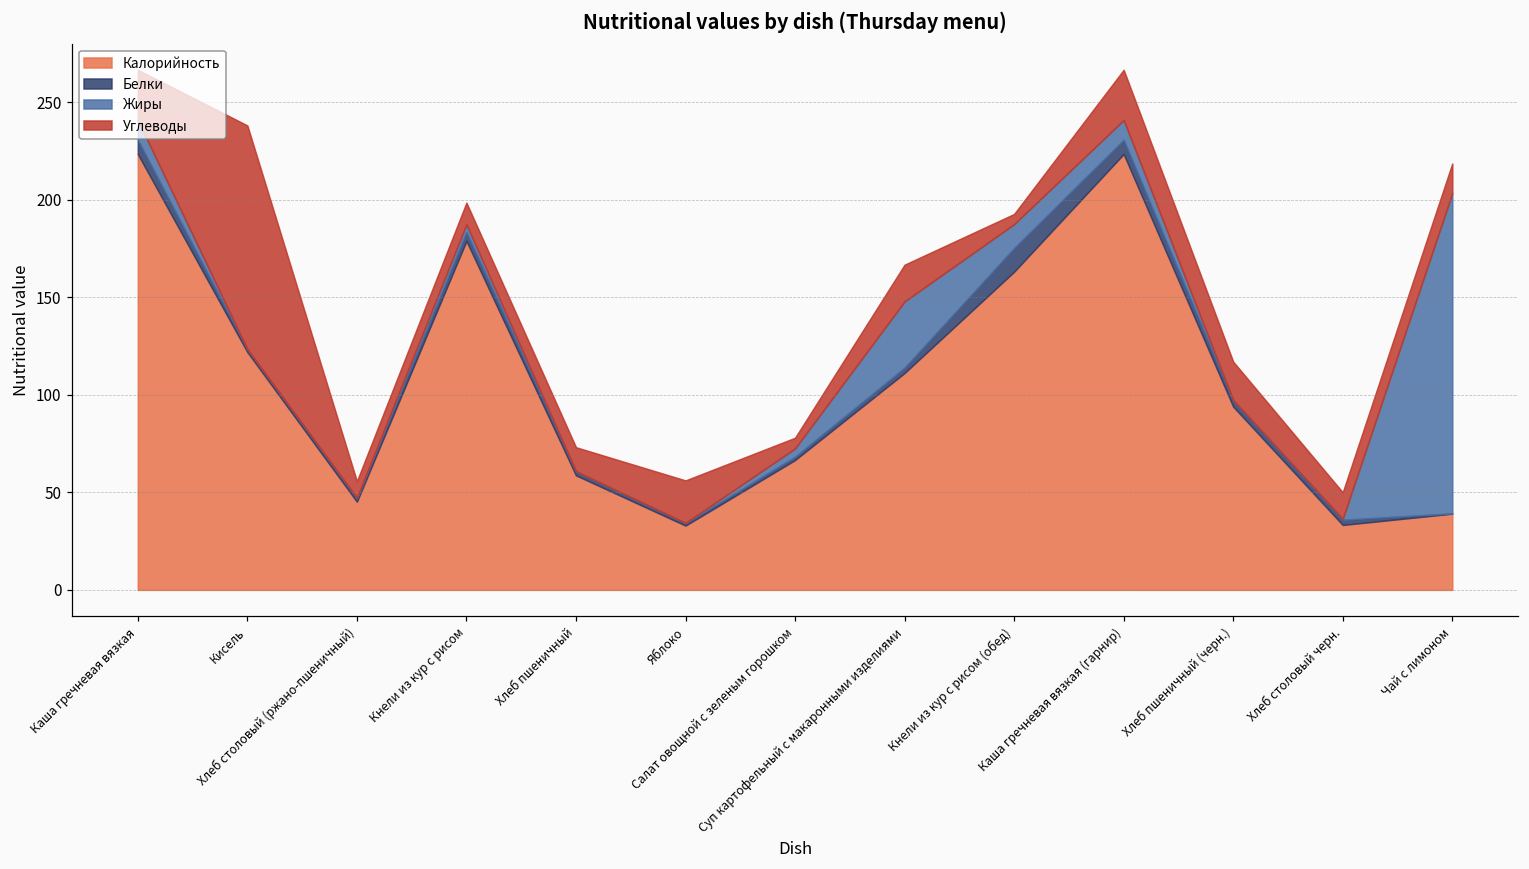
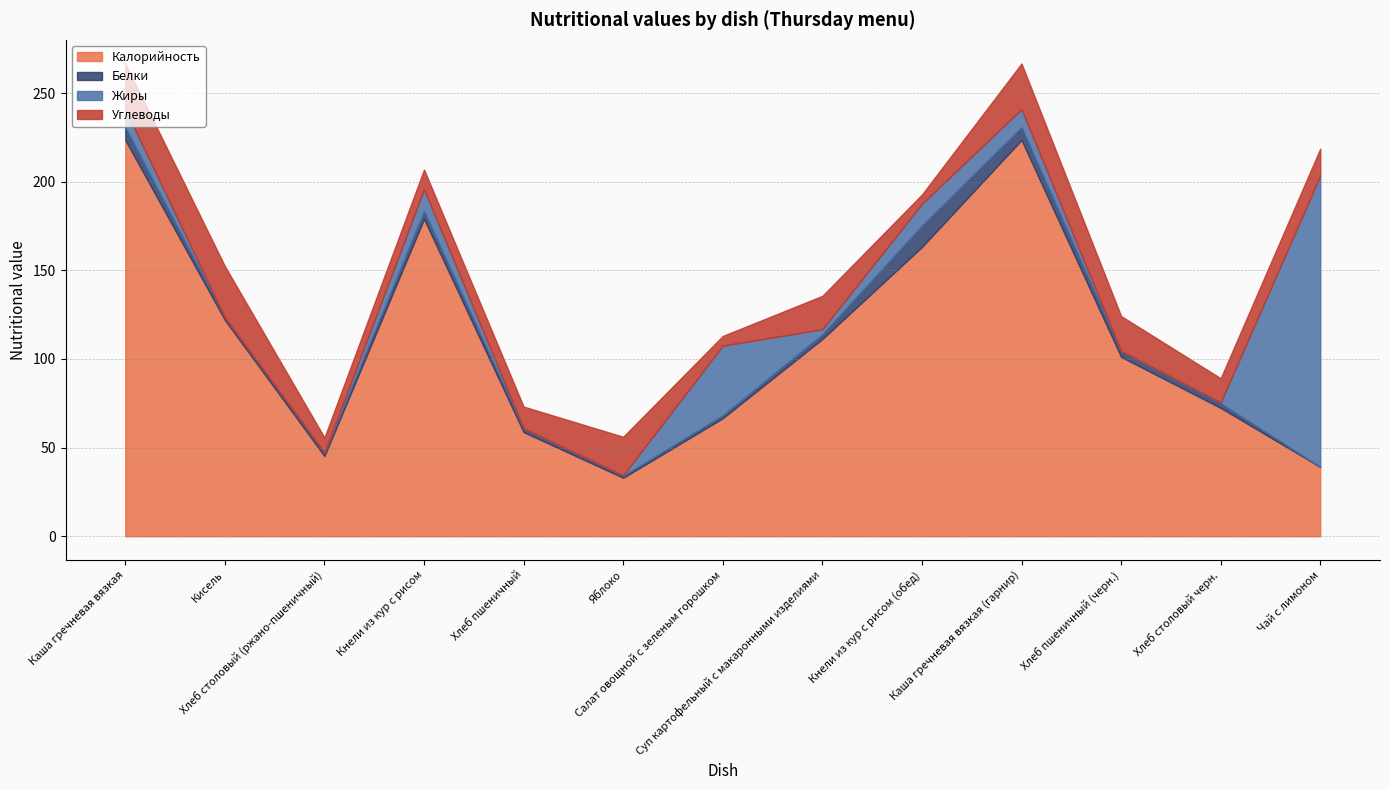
  {
    "Калорийность": {
      "Каша гречневая вязкая": 224,
      "Хлеб столовый (ржано-пшеничный)": 45,
      "Кнели из кур с рисом": 179,
      "Хлеб пшеничный": 59,
      "Салат овощной с зеленым горошком": 67,
      "Суп картофельный с макаронными изделиями": 111,
      "Кнели из кур с рисом (обед)": 163,
      "Каша гречневая вязкая (гарнир)": 224,
-     "Хлеб пшеничный (черн.)": 94,
-     "Хлеб столовый черн.": 33
+     "Хлеб пшеничный (черн.)": 101,
+     "Хлеб столовый черн.": 72
    },
    "Белки": {
      "Каша гречневая вязкая": 7,
      "Кнели из кур с рисом": 5,
      "Салат овощной с зеленым горошком": 2,
      "Суп картофельный с макаронными изделиями": 3,
      "Кнели из кур с рисом (обед)": 12,
      "Каша гречневая вязкая (гарнир)": 7
    },
    "Жиры": {
-     "Кнели из кур с рисом": 4,
-     "Салат овощной с зеленым горошком": 4,
-     "Суп картофельный с макаронными изделиями": 34,
+     "Кнели из кур с рисом": 12,
+     "Салат овощной с зеленым горошком": 39,
+     "Суп картофельный с макаронными изделиями": 3,
      "Кнели из кур с рисом (обед)": 12,
      "Каша гречневая вязкая (гарнир)": 10,
      "Чай с лимоном": 164
    },
    "Углеводы": {
-     "Кисель": 115,
+     "Кисель": 29,
      "Хлеб столовый (ржано-пшеничный)": 9,
      "Кнели из кур с рисом": 11,
      "Хлеб пшеничный": 12,
      "Яблоко": 22,
      "Салат овощной с зеленым горошком": 5,
      "Суп картофельный с макаронными изделиями": 19,
      "Кнели из кур с рисом (обед)": 5,
      "Каша гречневая вязкая (гарнир)": 26,
      "Хлеб пшеничный (черн.)": 20,
      "Хлеб столовый черн.": 14,
      "Чай с лимоном": 15
    }
  }
